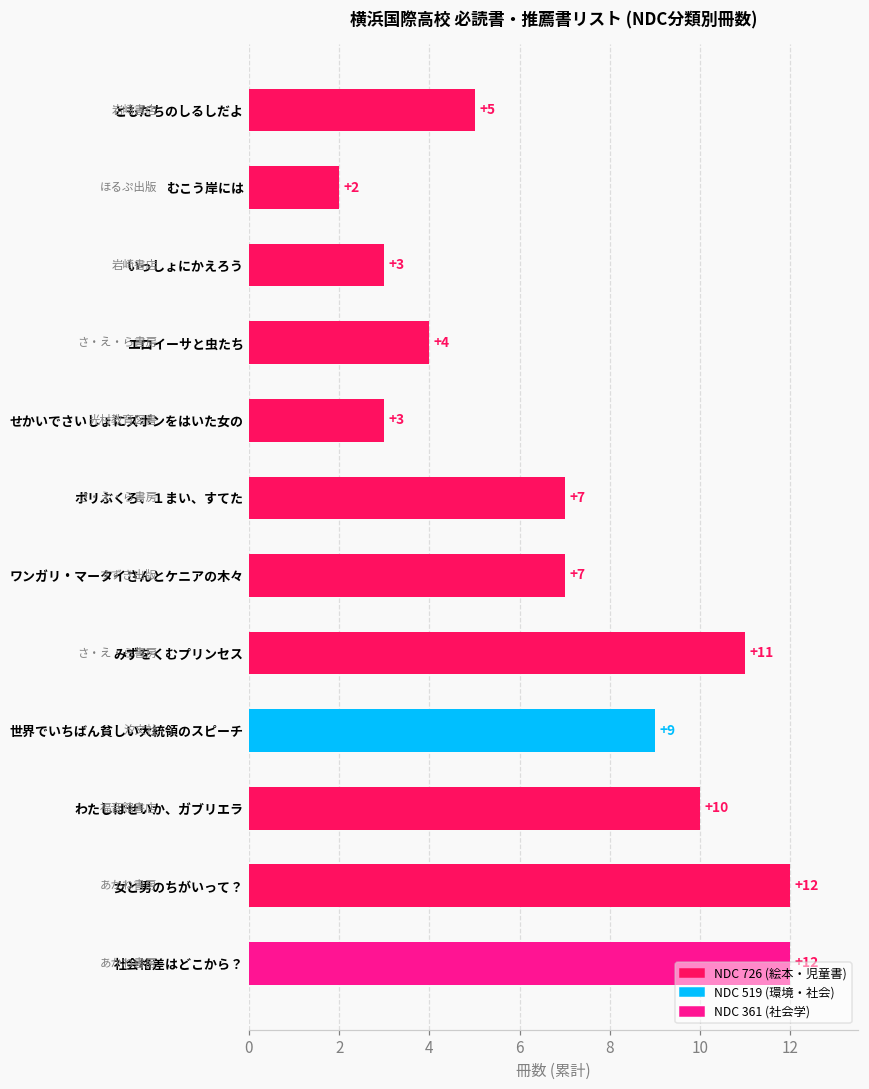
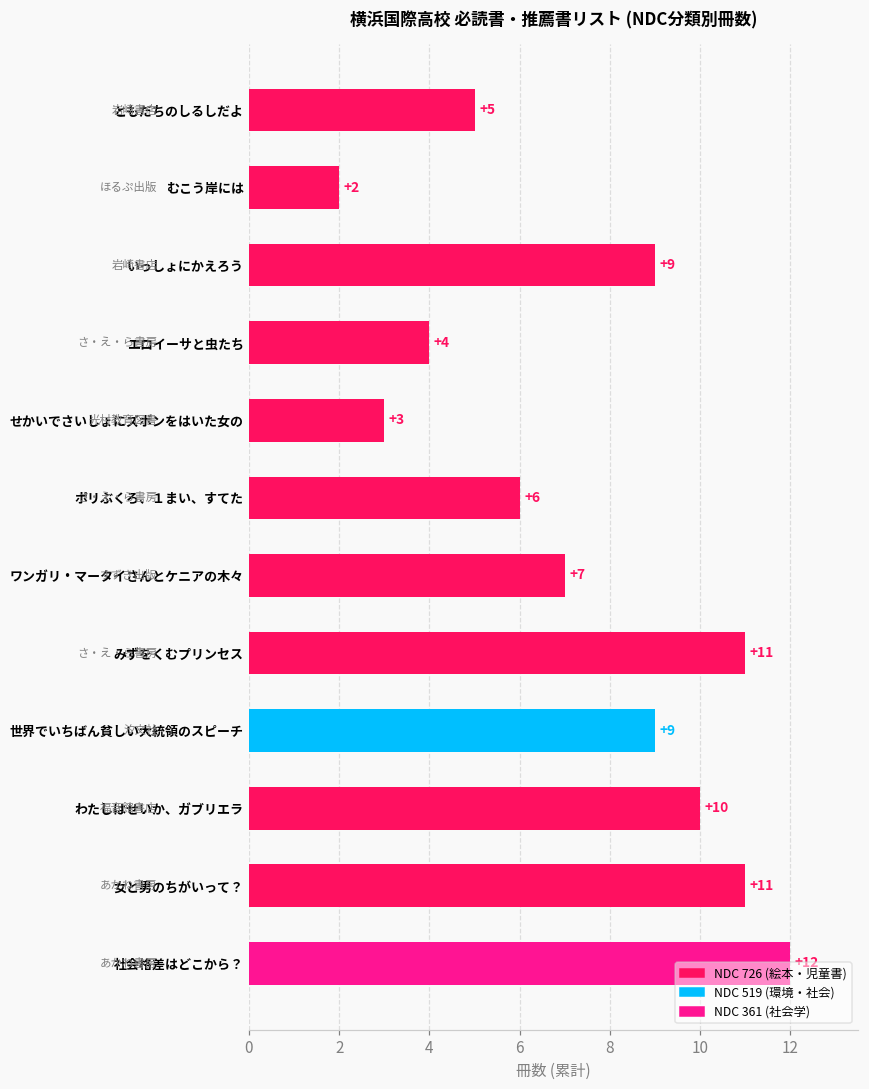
  {
    "ともだちのしるしだよ": "+5",
    "むこう岸には": "+2",
-   "いっしょにかえろう": "+3",
+   "いっしょにかえろう": "+9",
    "エロイーサと虫たち": "+4",
    "せかいでさいしょにズボンをはいた女の": "+3",
-   "ポリぶくろ、１まい、すてた": "+7",
+   "ポリぶくろ、１まい、すてた": "+6",
    "ワンガリ・マータイさんとケニアの木々": "+7",
    "みずをくむプリンセス": "+11",
    "世界でいちばん貧しい大統領のスピーチ": "+9",
    "わたしはせいか、ガブリエラ": "+10",
-   "女と男のちがいって？": "+12"
+   "女と男のちがいって？": "+11"
  }
